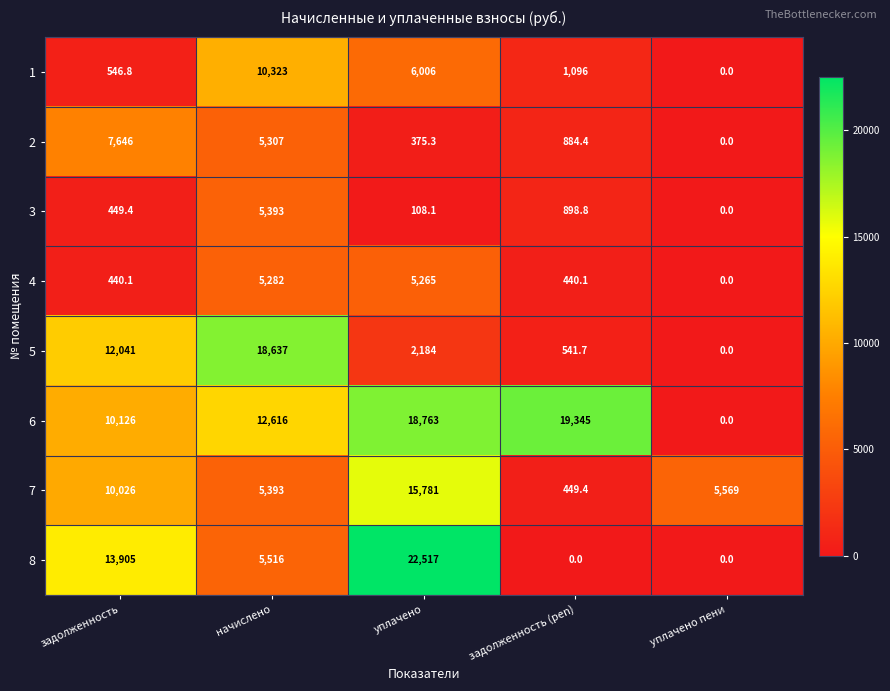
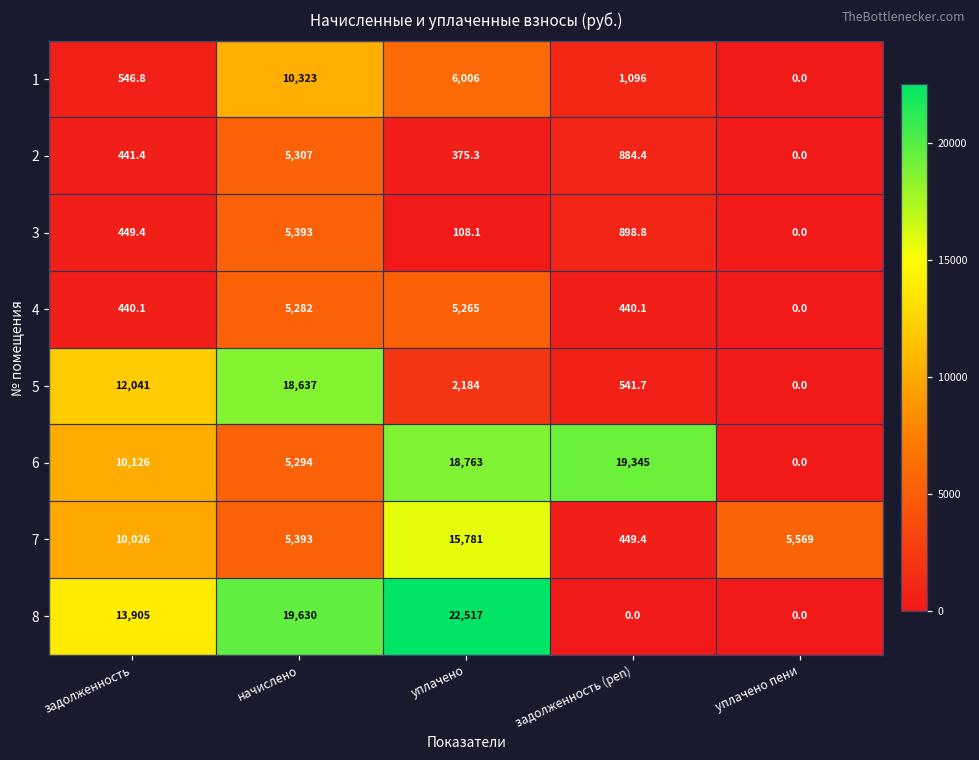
  {
    "1": {
      "задолженность": "546.8",
      "начислено": "10,323",
      "уплачено": "6,006",
      "задолженность (pen)": "1,096",
      "уплачено пени": "0.0"
    },
    "2": {
-     "задолженность": "7,646",
+     "задолженность": "441.4",
      "начислено": "5,307",
      "уплачено": "375.3",
      "задолженность (pen)": "884.4",
      "уплачено пени": "0.0"
    },
    "3": {
      "задолженность": "449.4",
      "начислено": "5,393",
      "уплачено": "108.1",
      "задолженность (pen)": "898.8",
      "уплачено пени": "0.0"
    },
    "4": {
      "задолженность": "440.1",
      "начислено": "5,282",
      "уплачено": "5,265",
      "задолженность (pen)": "440.1",
      "уплачено пени": "0.0"
    },
    "5": {
      "задолженность": "12,041",
      "начислено": "18,637",
      "уплачено": "2,184",
      "задолженность (pen)": "541.7",
      "уплачено пени": "0.0"
    },
    "6": {
      "задолженность": "10,126",
-     "начислено": "12,616",
+     "начислено": "5,294",
      "уплачено": "18,763",
      "задолженность (pen)": "19,345",
      "уплачено пени": "0.0"
    },
    "7": {
      "задолженность": "10,026",
      "начислено": "5,393",
      "уплачено": "15,781",
      "задолженность (pen)": "449.4",
      "уплачено пени": "5,569"
    },
    "8": {
      "задолженность": "13,905",
-     "начислено": "5,516",
+     "начислено": "19,630",
      "уплачено": "22,517",
      "задолженность (pen)": "0.0",
      "уплачено пени": "0.0"
    }
  }
